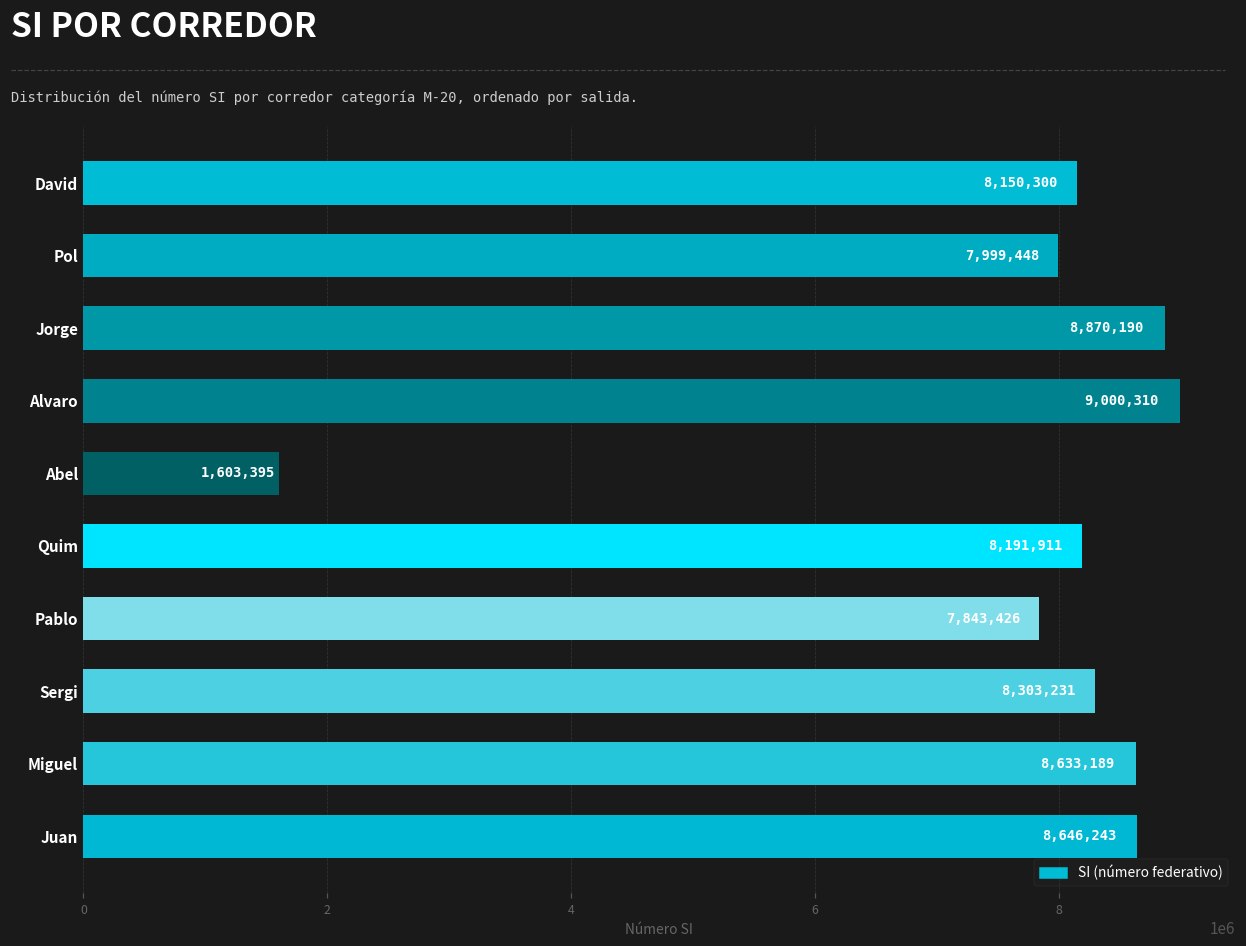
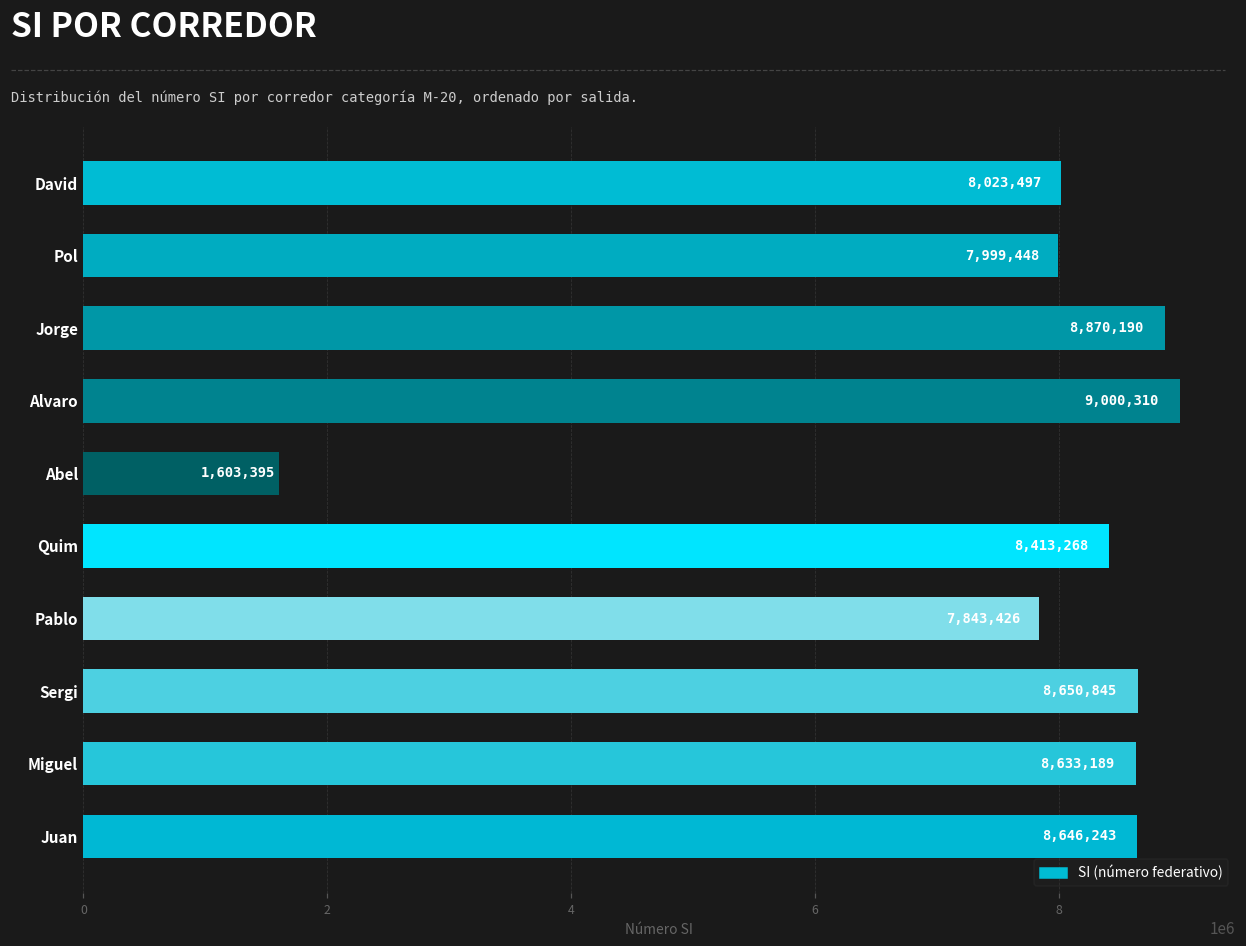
  {
-   "David": "8,150,300",
+   "David": "8,023,497",
    "Pol": "7,999,448",
    "Jorge": "8,870,190",
    "Alvaro": "9,000,310",
    "Abel": "1,603,395",
-   "Quim": "8,191,911",
+   "Quim": "8,413,268",
    "Pablo": "7,843,426",
-   "Sergi": "8,303,231",
+   "Sergi": "8,650,845",
    "Miguel": "8,633,189",
    "Juan": "8,646,243"
  }
